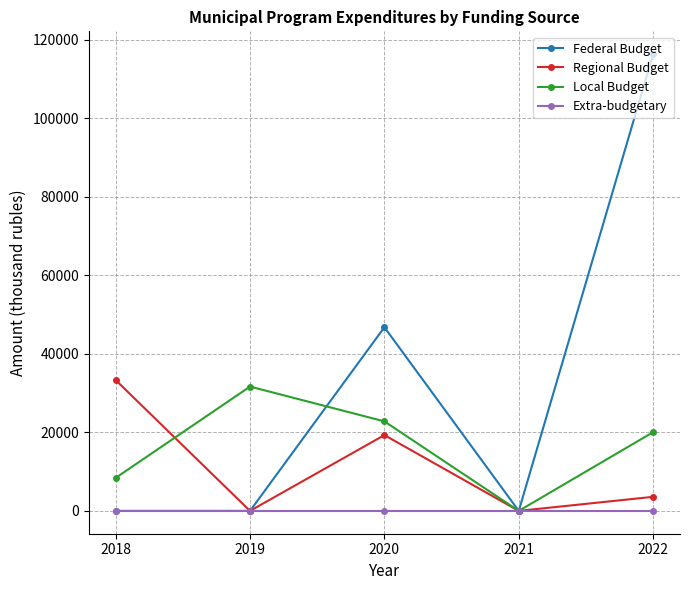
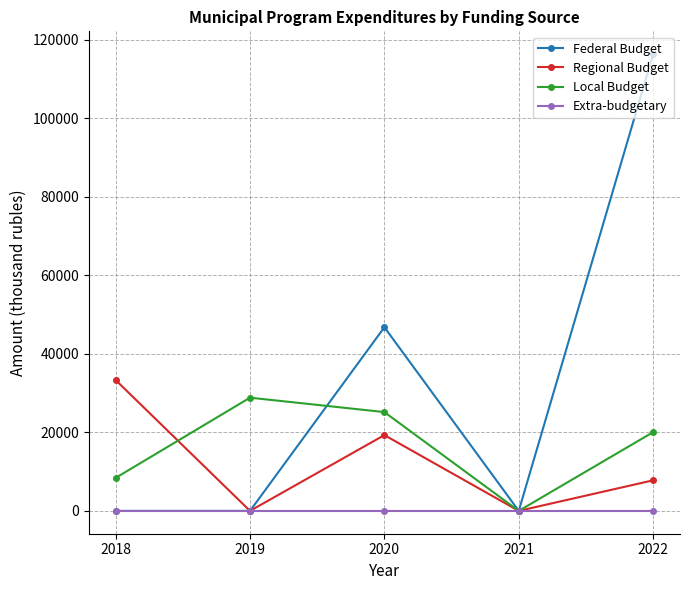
  {
    "Federal Budget": {
      "2020": 47000
    },
    "Regional Budget": {
      "2018": 33000,
      "2020": 19000,
-     "2022": 4000
+     "2022": 8000
    },
    "Local Budget": {
      "2018": 8000,
-     "2019": 32000,
-     "2020": 23000,
+     "2019": 29000,
+     "2020": 25000,
      "2022": 20000
    },
    "Extra-budgetary": {
      "2020": 0,
      "2022": 0
    }
  }
